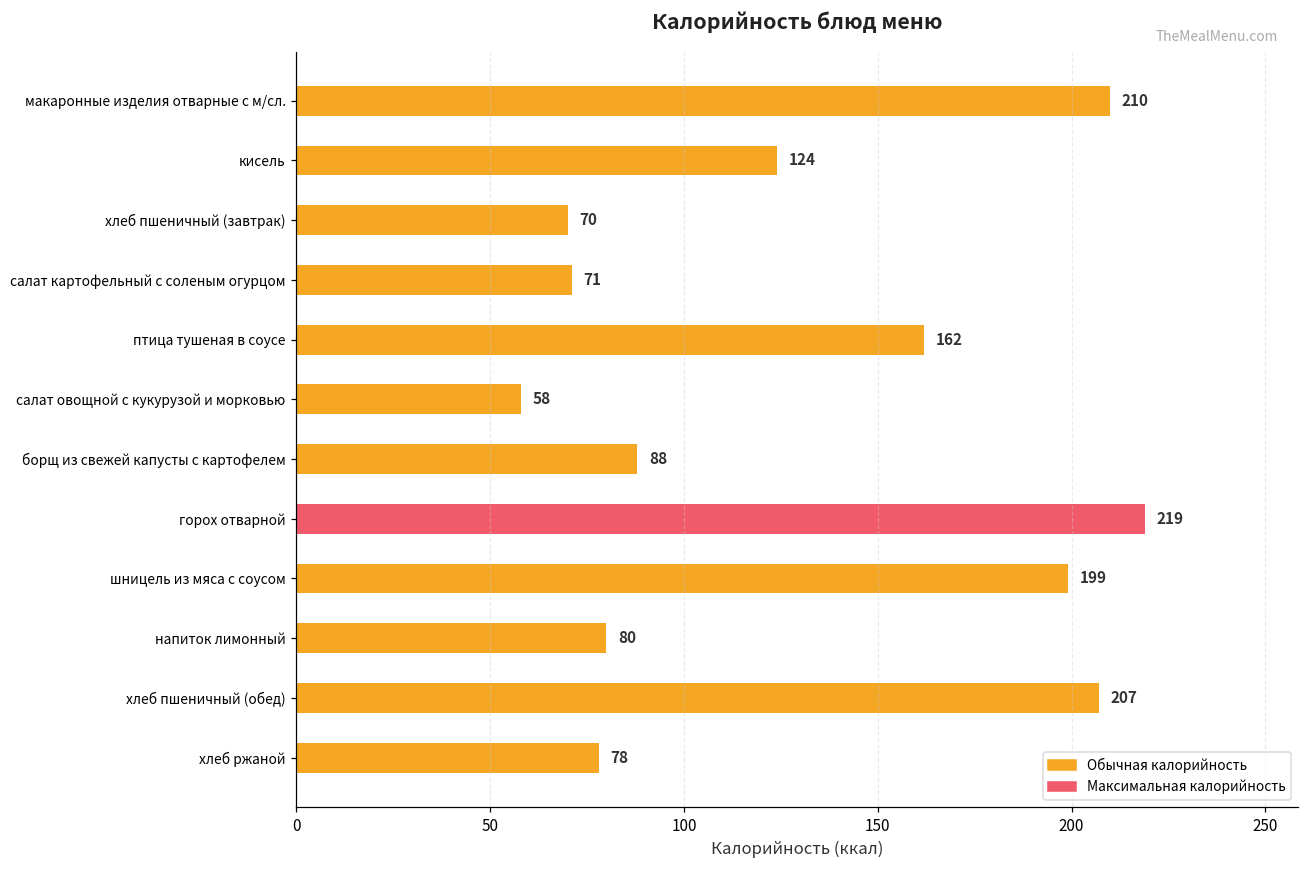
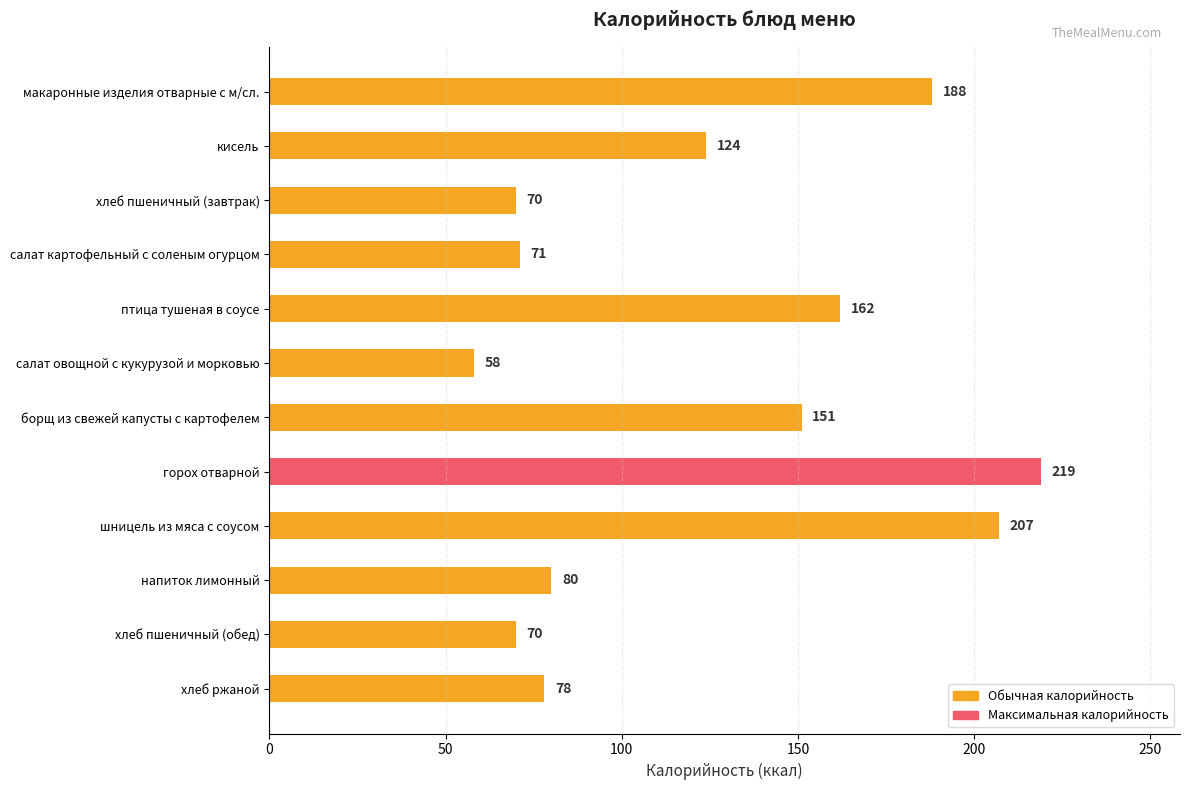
  {
-   "макаронные изделия отварные с м/сл.": 210,
+   "макаронные изделия отварные с м/сл.": 188,
    "кисель": 124,
    "хлеб пшеничный (завтрак)": 70,
    "салат картофельный с соленым огурцом": 71,
    "птица тушеная в соусе": 162,
    "салат овощной с кукурузой и морковью": 58,
-   "борщ из свежей капусты с картофелем": 88,
+   "борщ из свежей капусты с картофелем": 151,
    "горох отварной": 219,
-   "шницель из мяса с соусом": 199,
+   "шницель из мяса с соусом": 207,
    "напиток лимонный": 80,
-   "хлеб пшеничный (обед)": 207,
+   "хлеб пшеничный (обед)": 70,
    "хлеб ржаной": 78
  }
